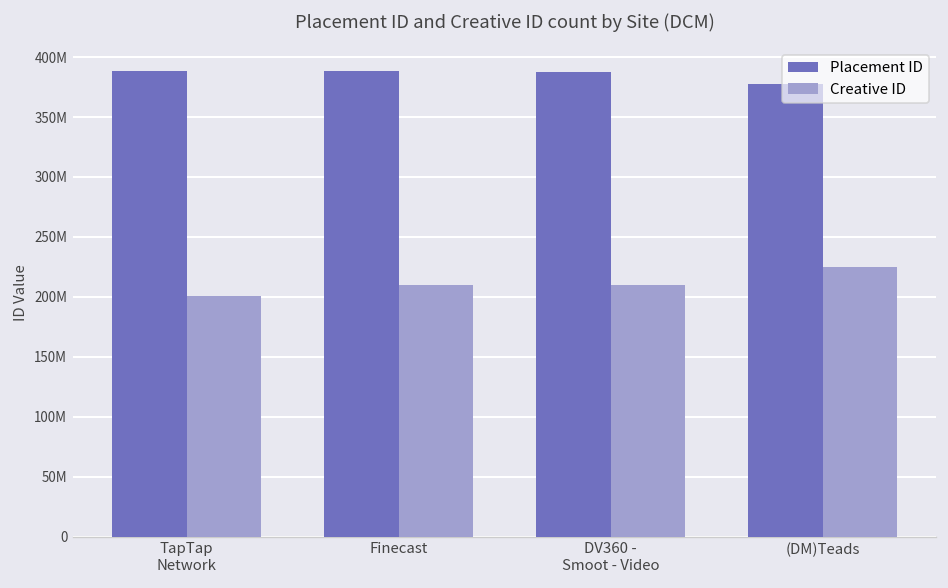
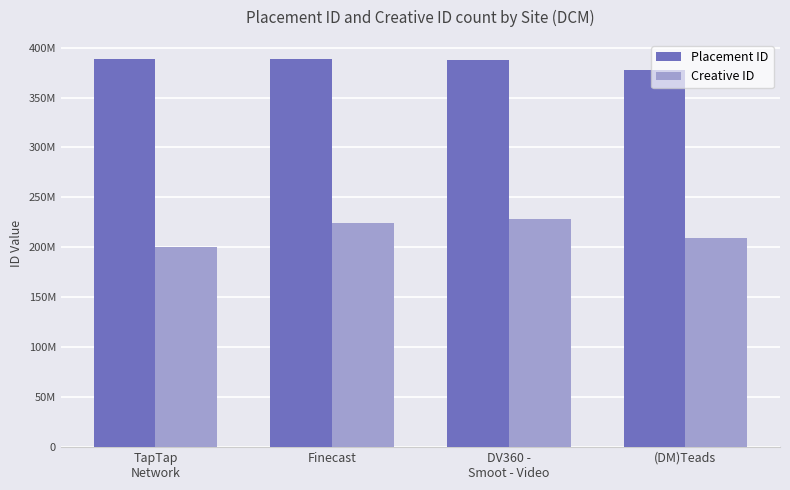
  {
    "Placement ID": {
      "TapTap Network": 390000000,
      "Finecast": 390000000,
      "DV360 - Smoot - Video": 390000000
    },
    "Creative ID": {
      "TapTap Network": 200000000,
-     "Finecast": 210000000,
-     "DV360 - Smoot - Video": 210000000,
-     "(DM)Teads": 230000000
+     "Finecast": 220000000,
+     "DV360 - Smoot - Video": 230000000,
+     "(DM)Teads": 210000000
    }
  }
